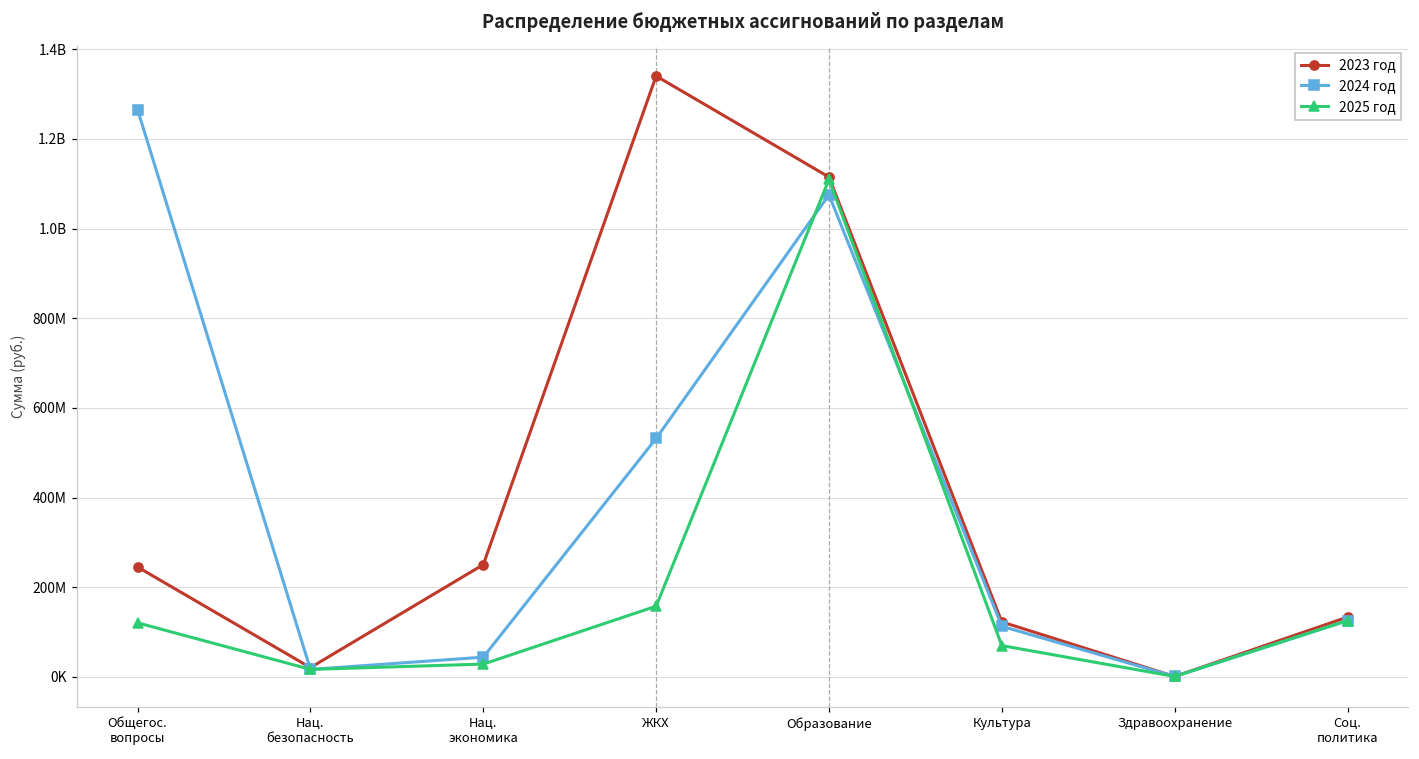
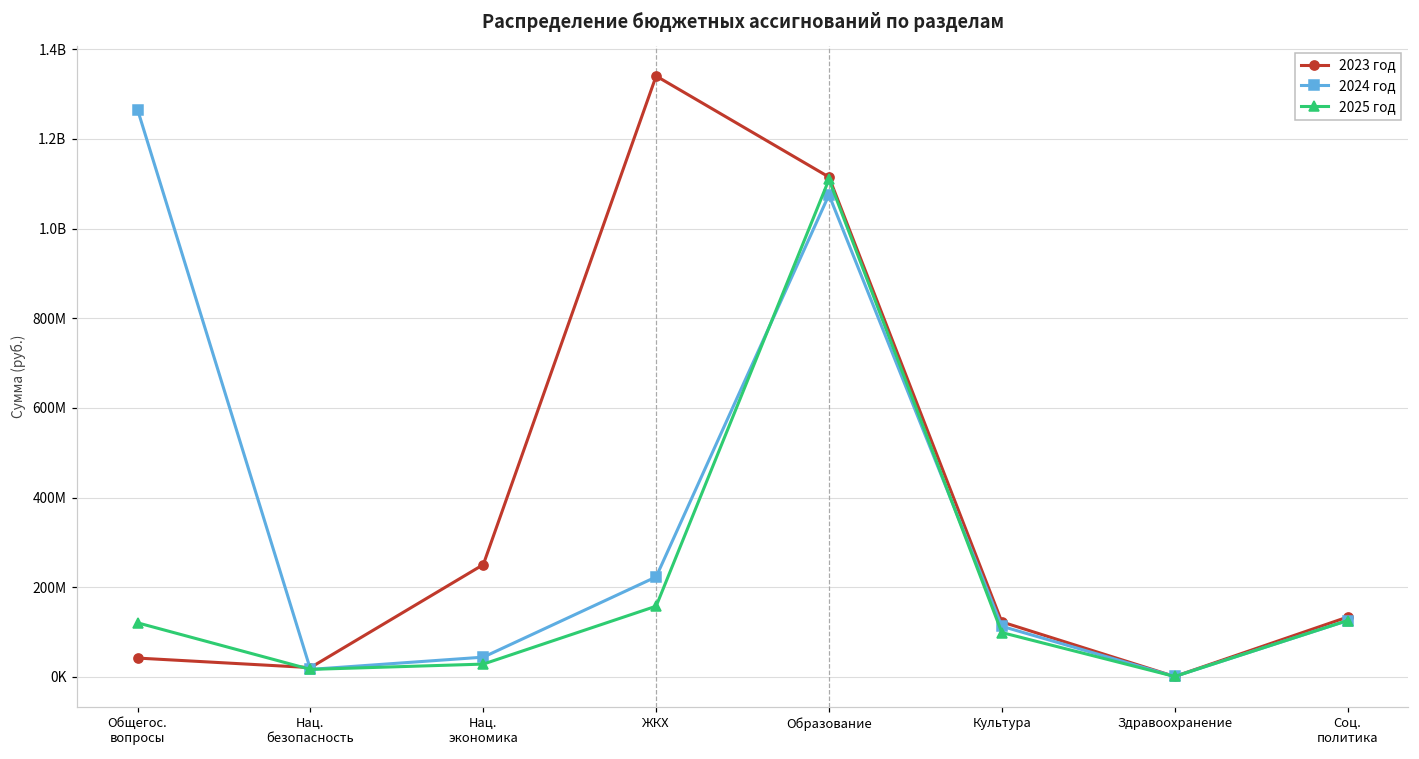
  {
    "2023 год": {
-     "Общегос. вопросы": 250000000,
+     "Общегос. вопросы": 40000000,
      "Нац. экономика": 250000000,
      "ЖКХ": 1340000000,
      "Культура": 120000000,
      "Соц. политика": 130000000
    },
    "2024 год": {
      "Общегос. вопросы": 1260000000,
      "Нац. экономика": 40000000,
-     "ЖКХ": 530000000,
+     "ЖКХ": 220000000,
      "Образование": 1080000000,
      "Культура": 110000000
    },
    "2025 год": {
      "Общегос. вопросы": 120000000,
      "Нац. экономика": 30000000,
      "ЖКХ": 160000000,
-     "Культура": 70000000
+     "Культура": 100000000
    }
  }
